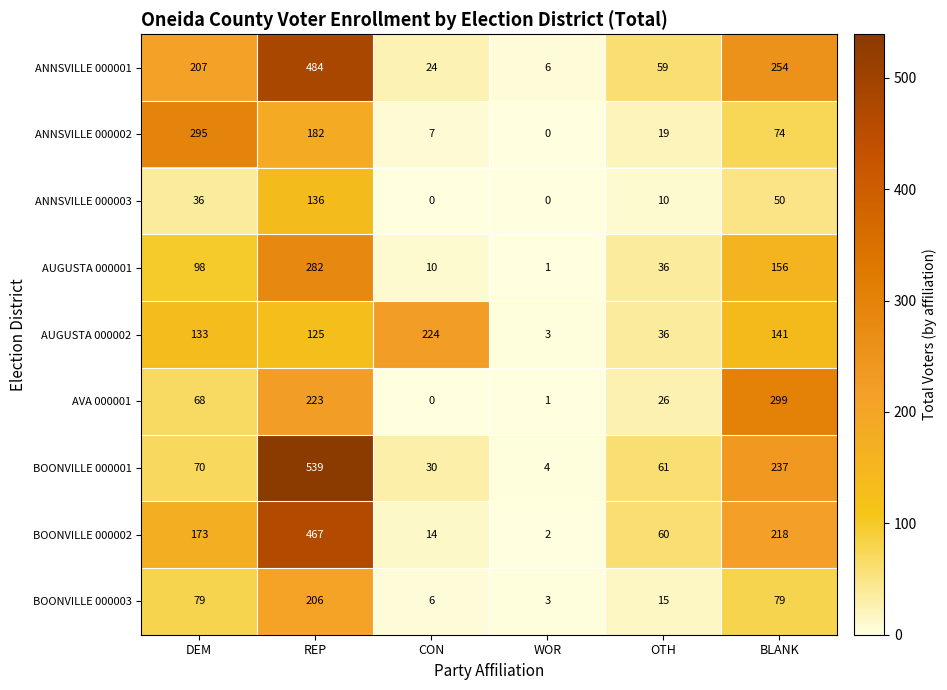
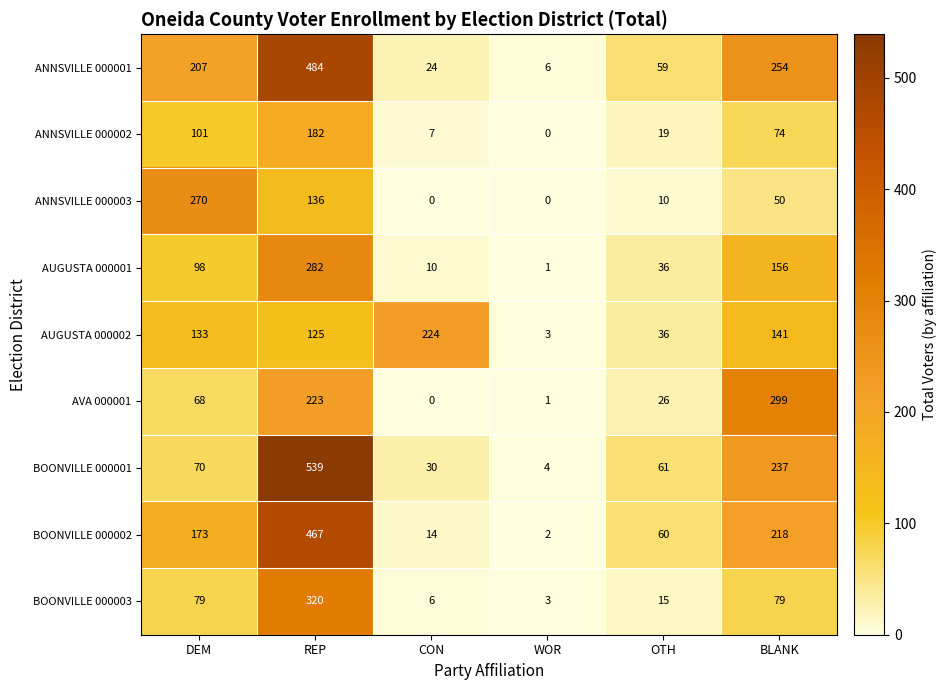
  {
    "ANNSVILLE 000001": {
      "DEM": 207,
      "REP": 484,
      "CON": 24,
      "WOR": 6,
      "OTH": 59,
      "BLANK": 254
    },
    "ANNSVILLE 000002": {
-     "DEM": 295,
+     "DEM": 101,
      "REP": 182,
      "CON": 7,
      "WOR": 0,
      "OTH": 19,
      "BLANK": 74
    },
    "ANNSVILLE 000003": {
-     "DEM": 36,
+     "DEM": 270,
      "REP": 136,
      "CON": 0,
      "WOR": 0,
      "OTH": 10,
      "BLANK": 50
    },
    "AUGUSTA 000001": {
      "DEM": 98,
      "REP": 282,
      "CON": 10,
      "WOR": 1,
      "OTH": 36,
      "BLANK": 156
    },
    "AUGUSTA 000002": {
      "DEM": 133,
      "REP": 125,
      "CON": 224,
      "WOR": 3,
      "OTH": 36,
      "BLANK": 141
    },
    "AVA 000001": {
      "DEM": 68,
      "REP": 223,
      "CON": 0,
      "WOR": 1,
      "OTH": 26,
      "BLANK": 299
    },
    "BOONVILLE 000001": {
      "DEM": 70,
      "REP": 539,
      "CON": 30,
      "WOR": 4,
      "OTH": 61,
      "BLANK": 237
    },
    "BOONVILLE 000002": {
      "DEM": 173,
      "REP": 467,
      "CON": 14,
      "WOR": 2,
      "OTH": 60,
      "BLANK": 218
    },
    "BOONVILLE 000003": {
      "DEM": 79,
-     "REP": 206,
+     "REP": 320,
      "CON": 6,
      "WOR": 3,
      "OTH": 15,
      "BLANK": 79
    }
  }
